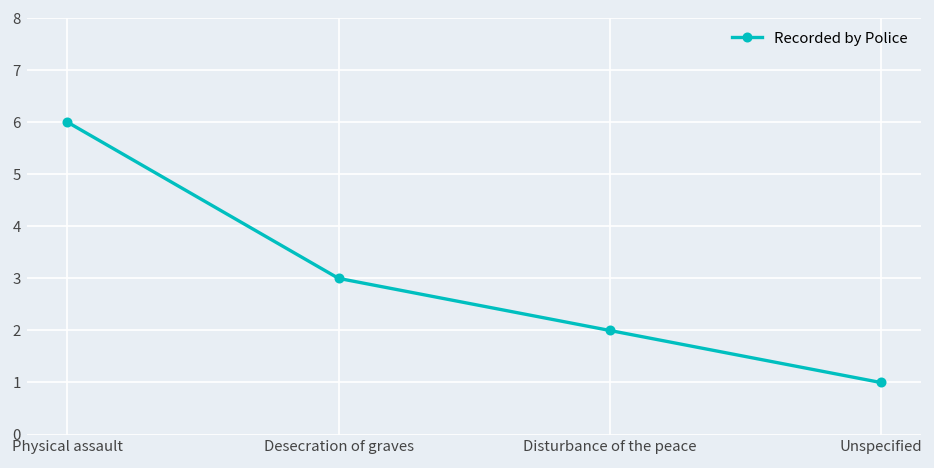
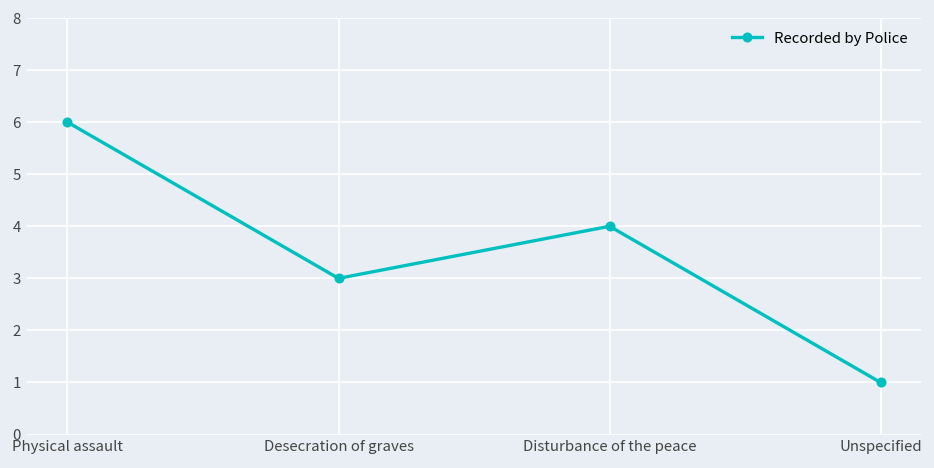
  {
    "Physical assault": 6,
    "Desecration of graves": 3,
-   "Disturbance of the peace": 2,
+   "Disturbance of the peace": 4,
    "Unspecified": 1
  }
